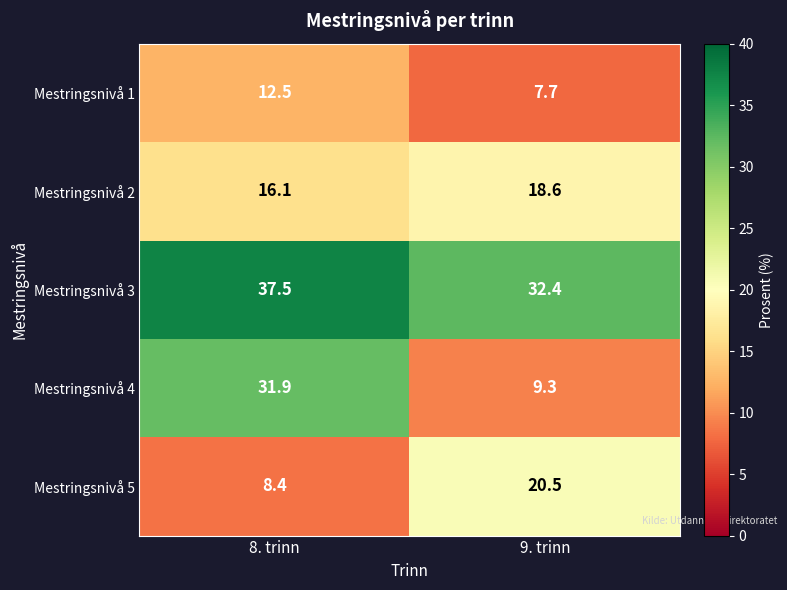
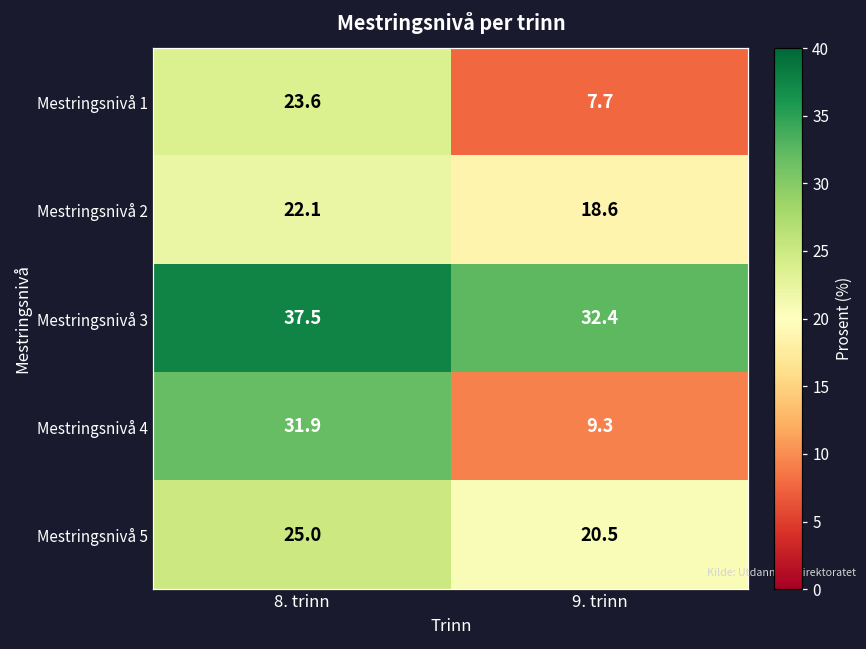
  {
    "Mestringsnivå 1": {
-     "8. trinn": 12.5,
+     "8. trinn": 23.6,
      "9. trinn": 7.7
    },
    "Mestringsnivå 2": {
-     "8. trinn": 16.1,
+     "8. trinn": 22.1,
      "9. trinn": 18.6
    },
    "Mestringsnivå 3": {
      "8. trinn": 37.5,
      "9. trinn": 32.4
    },
    "Mestringsnivå 4": {
      "8. trinn": 31.9,
      "9. trinn": 9.3
    },
    "Mestringsnivå 5": {
-     "8. trinn": 8.4,
+     "8. trinn": 25.0,
      "9. trinn": 20.5
    }
  }
